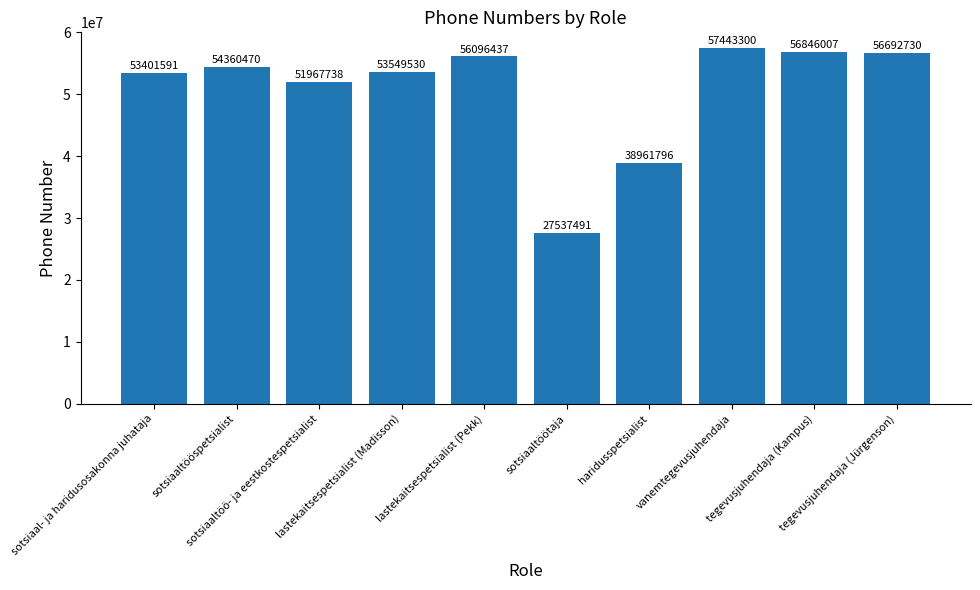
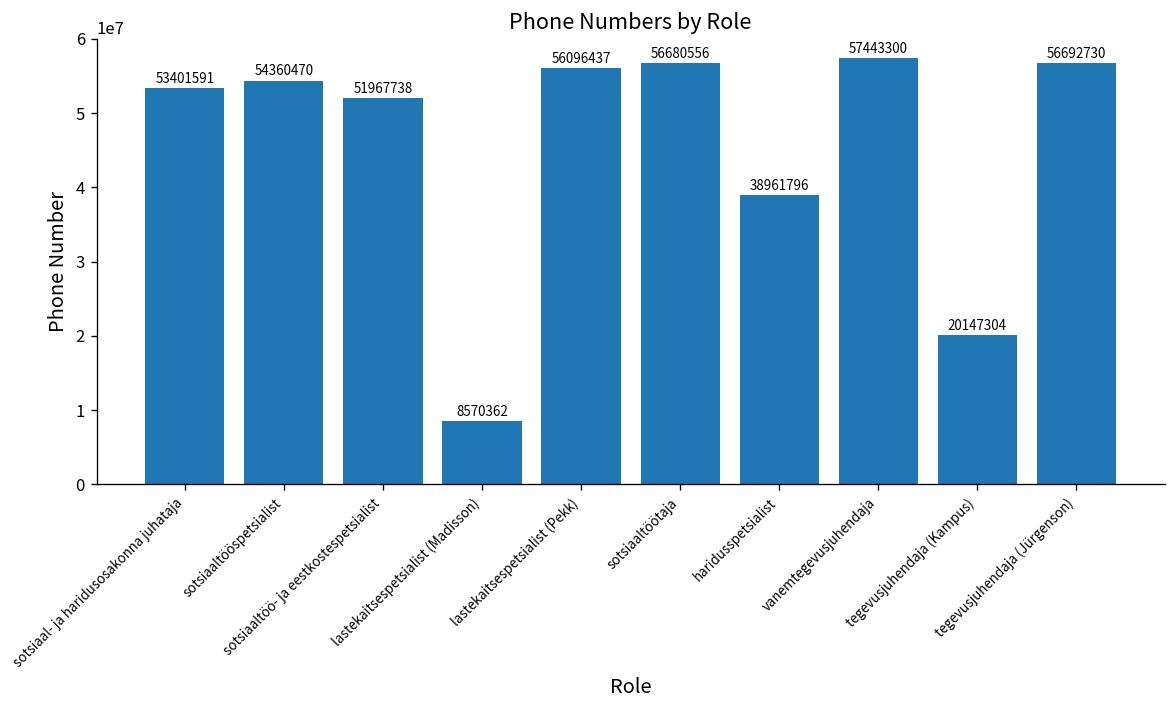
  {
    "sotsiaal- ja haridusosakonna juhataja": 53401591,
    "sotsiaaltööspetsialist": 54360470,
    "sotsiaaltöö- ja eestkostespetsialist": 51967738,
-   "lastekaitsespetsialist (Madisson)": 53549530,
+   "lastekaitsespetsialist (Madisson)": 8570362,
    "lastekaitsespetsialist (Pekk)": 56096437,
-   "sotsiaaltöötaja": 27537491,
+   "sotsiaaltöötaja": 56680556,
    "haridusspetsialist": 38961796,
    "vanemtegevusjuhendaja": 57443300,
-   "tegevusjuhendaja (Kampus)": 56846007,
+   "tegevusjuhendaja (Kampus)": 20147304,
    "tegevusjuhendaja (Jürgenson)": 56692730
  }
